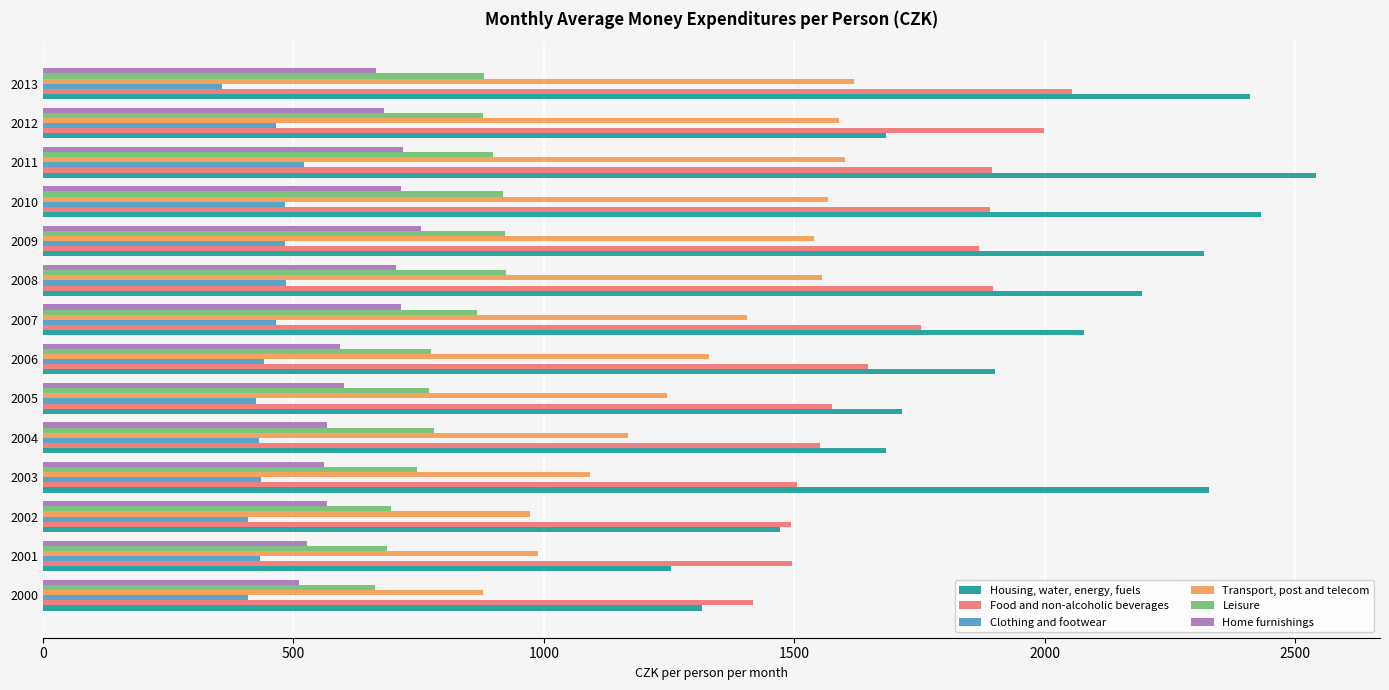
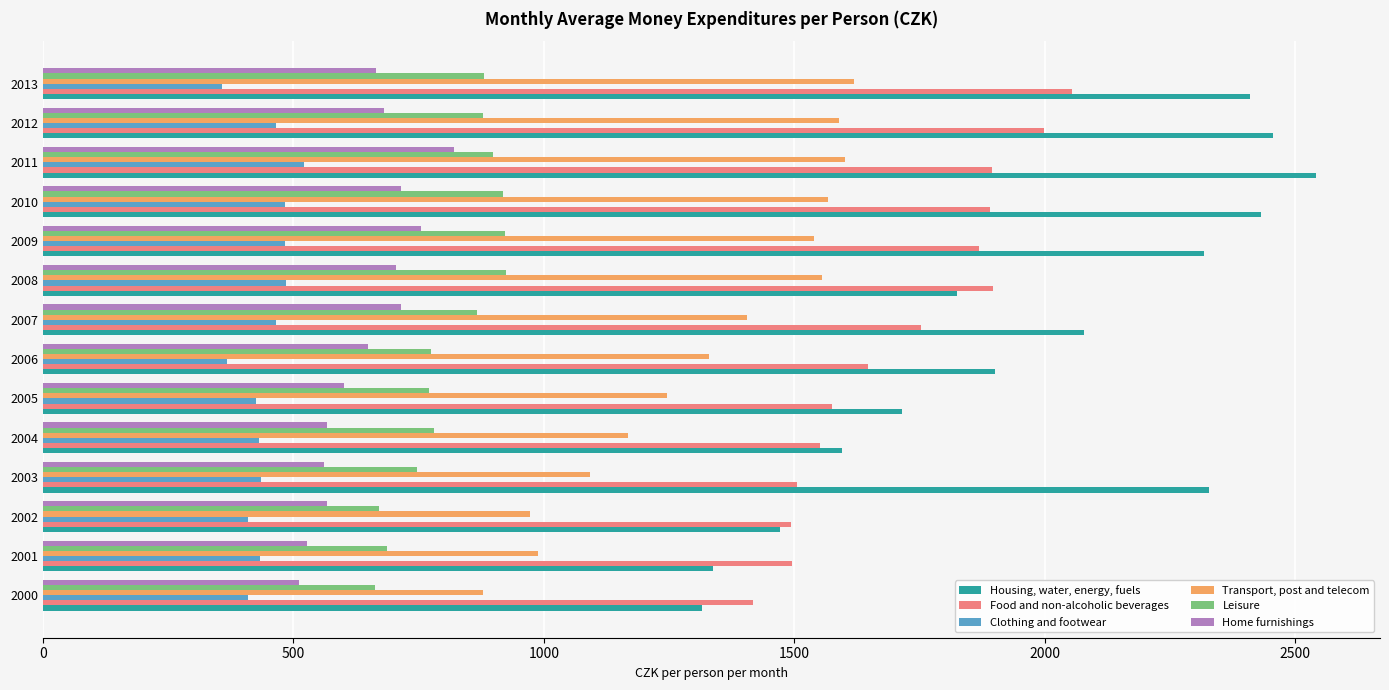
  {
    "Housing, water, energy, fuels": {
      "2013": 2410,
-     "2012": 1680,
+     "2012": 2460,
      "2011": 2540,
      "2010": 2430,
      "2009": 2320,
-     "2008": 2190,
+     "2008": 1820,
      "2007": 2080,
      "2006": 1900,
      "2005": 1710,
-     "2004": 1680,
+     "2004": 1600,
      "2003": 2330,
      "2002": 1470,
-     "2001": 1250,
+     "2001": 1340,
      "2000": 1320
    },
    "Clothing and footwear": {
      "2013": 360,
      "2012": 470,
      "2011": 520,
      "2010": 480,
      "2009": 480,
      "2008": 480,
      "2007": 470,
-     "2006": 440,
+     "2006": 370,
      "2005": 430,
      "2004": 430,
      "2003": 440,
      "2002": 410,
      "2001": 430,
      "2000": 410
    },
    "Leisure": {
      "2013": 880,
      "2012": 880,
      "2011": 900,
      "2010": 920,
      "2009": 920,
      "2008": 920,
      "2007": 870,
      "2006": 780,
      "2005": 770,
      "2004": 780,
      "2003": 750,
-     "2002": 690,
+     "2002": 670,
      "2001": 690,
      "2000": 660
    },
    "Home furnishings": {
      "2013": 660,
      "2012": 680,
-     "2011": 720,
+     "2011": 820,
      "2010": 710,
      "2009": 760,
      "2008": 700,
      "2007": 710,
-     "2006": 590,
+     "2006": 650,
      "2005": 600,
      "2004": 570,
      "2003": 560,
      "2002": 570,
      "2001": 530,
      "2000": 510
    }
  }
